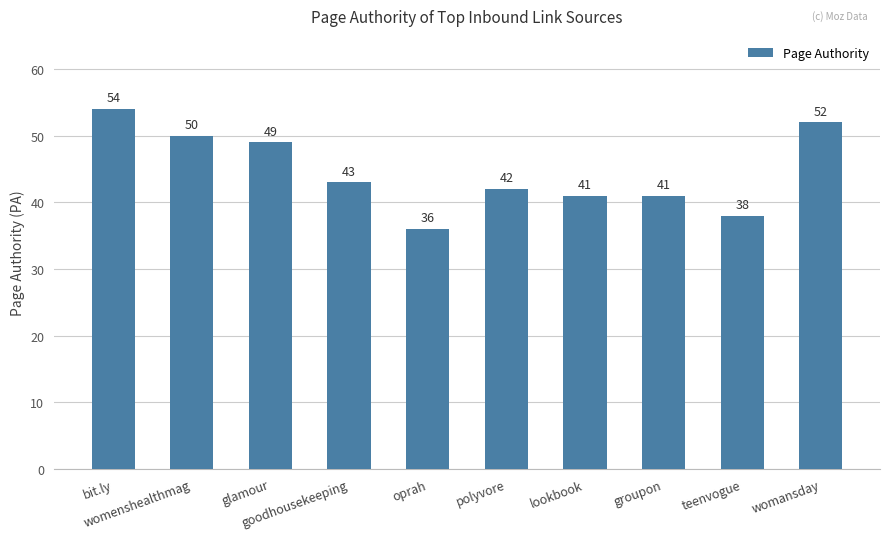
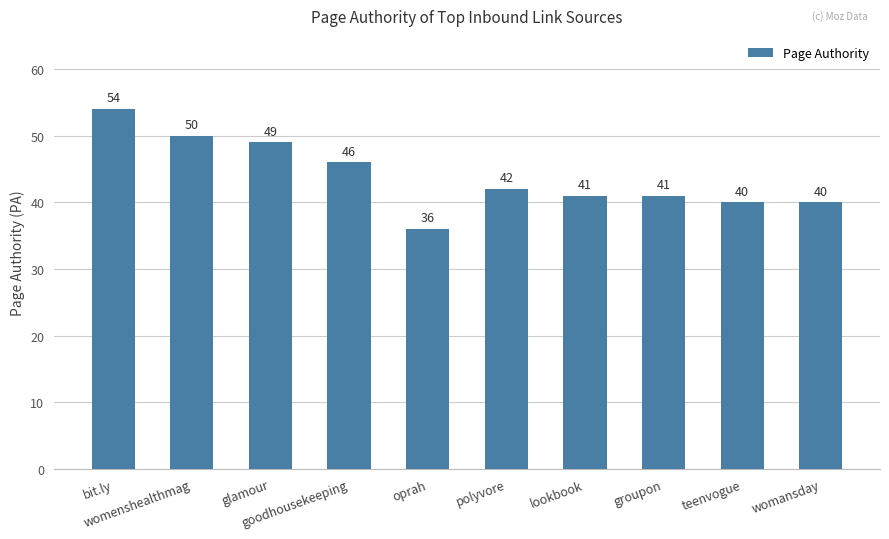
  {
    "bit.ly": 54,
    "womenshealthmag": 50,
    "glamour": 49,
-   "goodhousekeeping": 43,
+   "goodhousekeeping": 46,
    "oprah": 36,
    "polyvore": 42,
    "lookbook": 41,
    "groupon": 41,
-   "teenvogue": 38,
-   "womansday": 52
+   "teenvogue": 40,
+   "womansday": 40
  }
